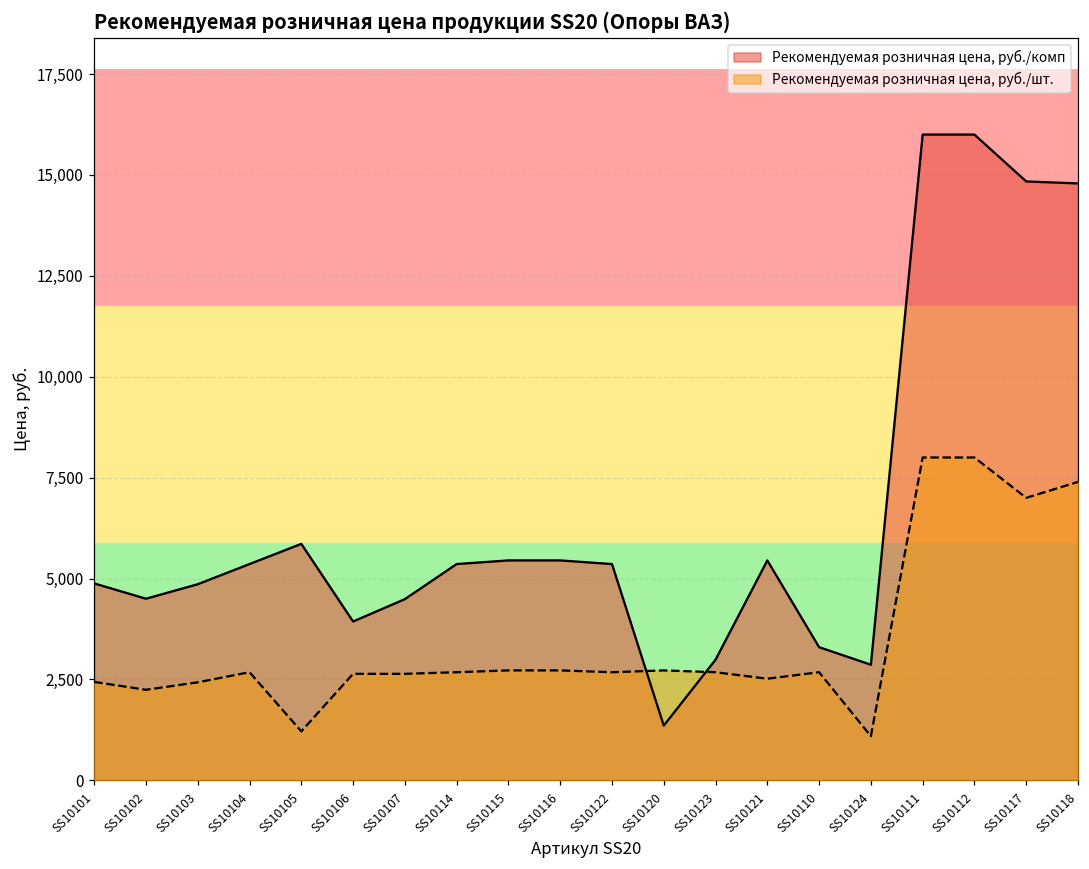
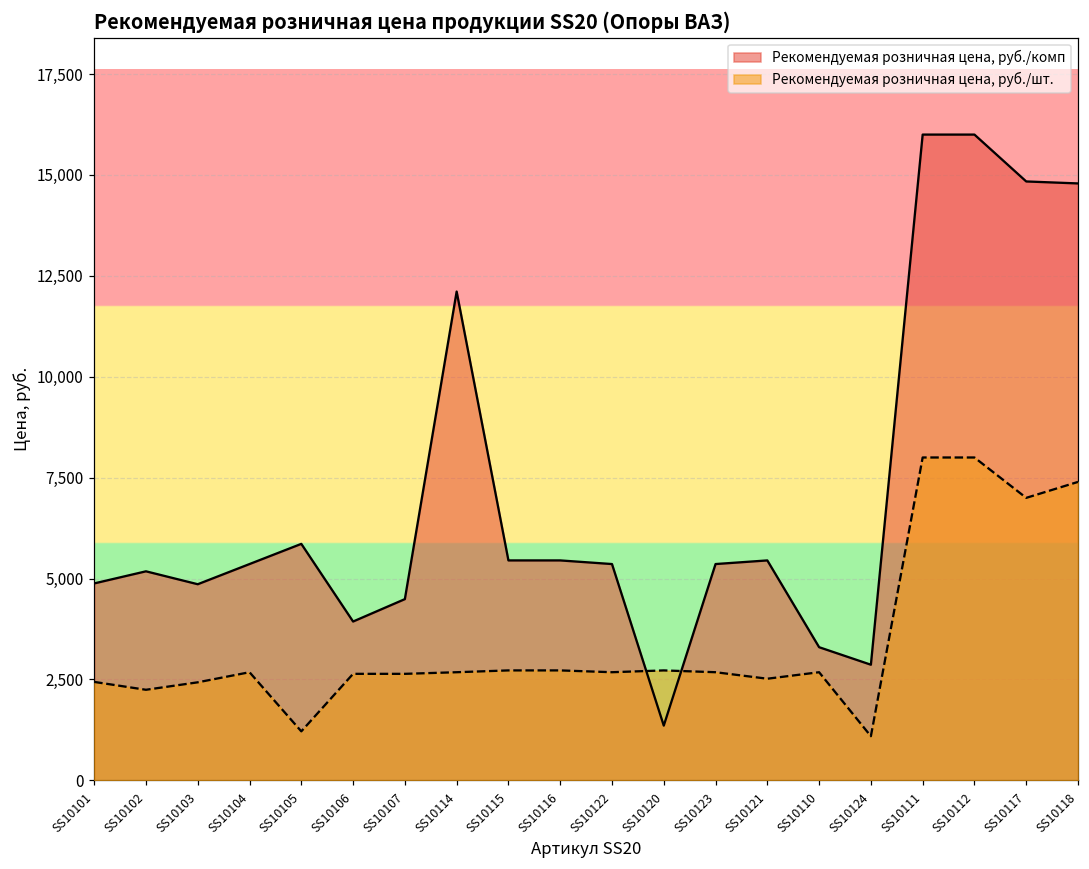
  {
    "Рекомендуемая розничная цена, руб./комп": {
      "SS10101": "4,900",
-     "SS10102": "4,500",
+     "SS10102": "5,200",
      "SS10103": "4,900",
      "SS10104": "5,400",
      "SS10105": "5,900",
      "SS10106": "3,900",
      "SS10107": "4,500",
-     "SS10114": "5,400",
+     "SS10114": "12,100",
      "SS10115": "5,500",
      "SS10116": "5,500",
      "SS10122": "5,400",
      "SS10120": "1,400",
-     "SS10123": "3,000",
+     "SS10123": "5,400",
      "SS10121": "5,500",
      "SS10110": "3,300",
      "SS10124": "2,900",
      "SS10111": "16,000",
      "SS10112": "16,000",
      "SS10117": "14,800",
      "SS10118": "14,800"
    },
    "Рекомендуемая розничная цена, руб./шт.": {
      "SS10101": "2,400",
      "SS10102": "2,200",
      "SS10103": "2,400",
      "SS10104": "2,700",
      "SS10105": "1,200",
      "SS10106": "2,600",
      "SS10107": "2,600",
      "SS10114": "2,700",
      "SS10115": "2,700",
      "SS10116": "2,700",
      "SS10122": "2,700",
      "SS10120": "2,700",
      "SS10123": "2,700",
      "SS10121": "2,500",
      "SS10110": "2,700",
      "SS10124": "1,100",
      "SS10111": "8,000",
      "SS10112": "8,000",
      "SS10117": "7,000",
      "SS10118": "7,400"
    }
  }
